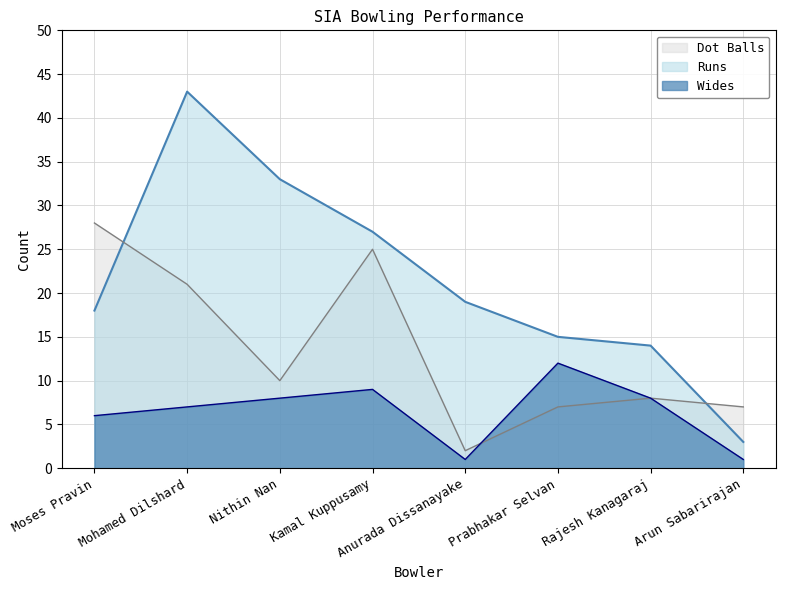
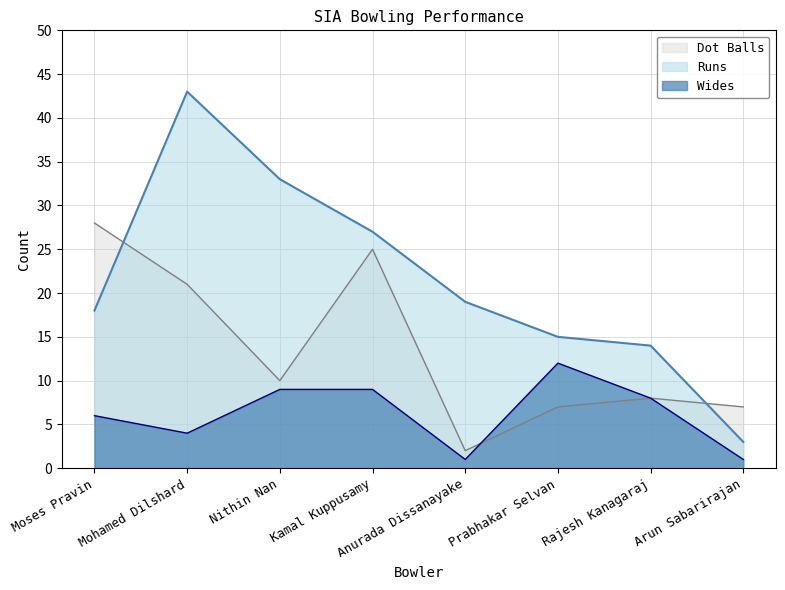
  {
    "Wides": {
      "Moses Pravin": 6,
-     "Mohamed Dilshard": 7,
-     "Nithin Nan": 8,
+     "Mohamed Dilshard": 4,
+     "Nithin Nan": 9,
      "Kamal Kuppusamy": 9,
      "Anurada Dissanayake": 1,
      "Prabhakar Selvan": 12,
      "Arun Sabarirajan": 1
    }
  }
